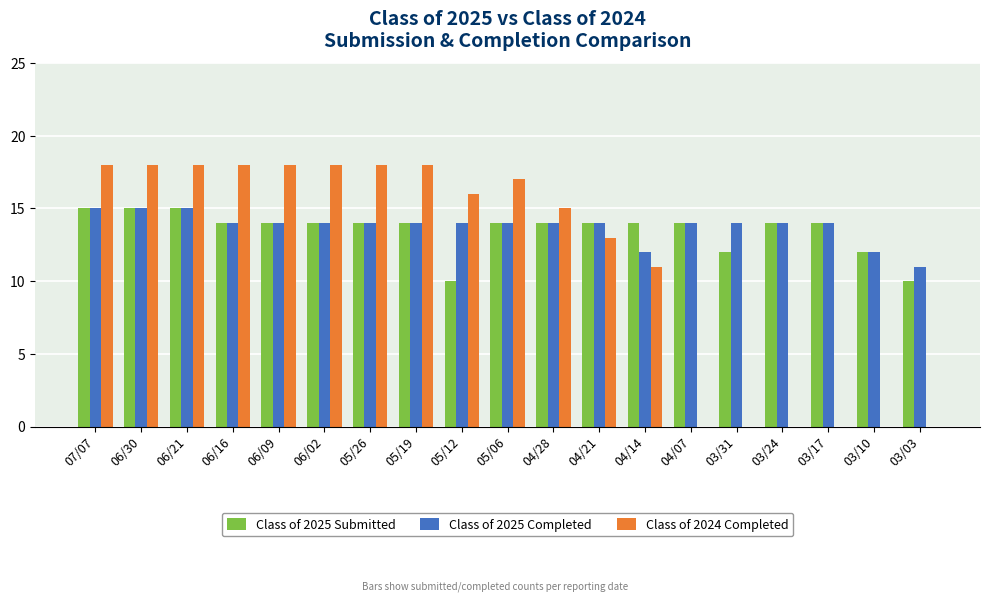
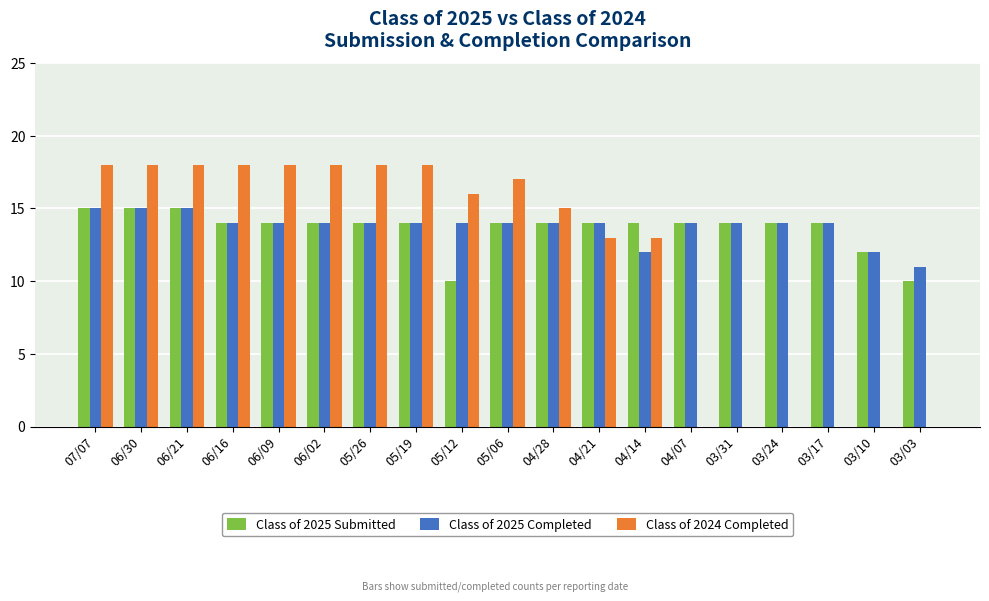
  {
    "Class of 2025 Submitted": {
      "07/07": 15,
      "06/30": 15,
      "06/21": 15,
      "06/16": 14,
      "06/09": 14,
      "06/02": 14,
      "05/26": 14,
      "05/19": 14,
      "05/12": 10,
      "05/06": 14,
      "04/28": 14,
      "04/21": 14,
      "04/14": 14,
      "04/07": 14,
-     "03/31": 12,
+     "03/31": 14,
      "03/24": 14,
      "03/17": 14,
      "03/10": 12,
      "03/03": 10
    },
    "Class of 2025 Completed": {
      "07/07": 15,
      "06/30": 15,
      "06/21": 15,
      "06/16": 14,
      "06/09": 14,
      "06/02": 14,
      "05/26": 14,
      "05/19": 14,
      "05/12": 14,
      "05/06": 14,
      "04/28": 14,
      "04/21": 14,
      "04/14": 12,
      "04/07": 14,
      "03/31": 14,
      "03/24": 14,
      "03/17": 14,
      "03/10": 12,
      "03/03": 11
    },
    "Class of 2024 Completed": {
      "07/07": 18,
      "06/30": 18,
      "06/21": 18,
      "06/16": 18,
      "06/09": 18,
      "06/02": 18,
      "05/26": 18,
      "05/19": 18,
      "05/12": 16,
      "05/06": 17,
      "04/28": 15,
      "04/21": 13,
-     "04/14": 11,
+     "04/14": 13,
      "04/07": 0,
      "03/31": 0,
      "03/24": 0,
      "03/17": 0,
      "03/10": 0,
      "03/03": 0
    }
  }
